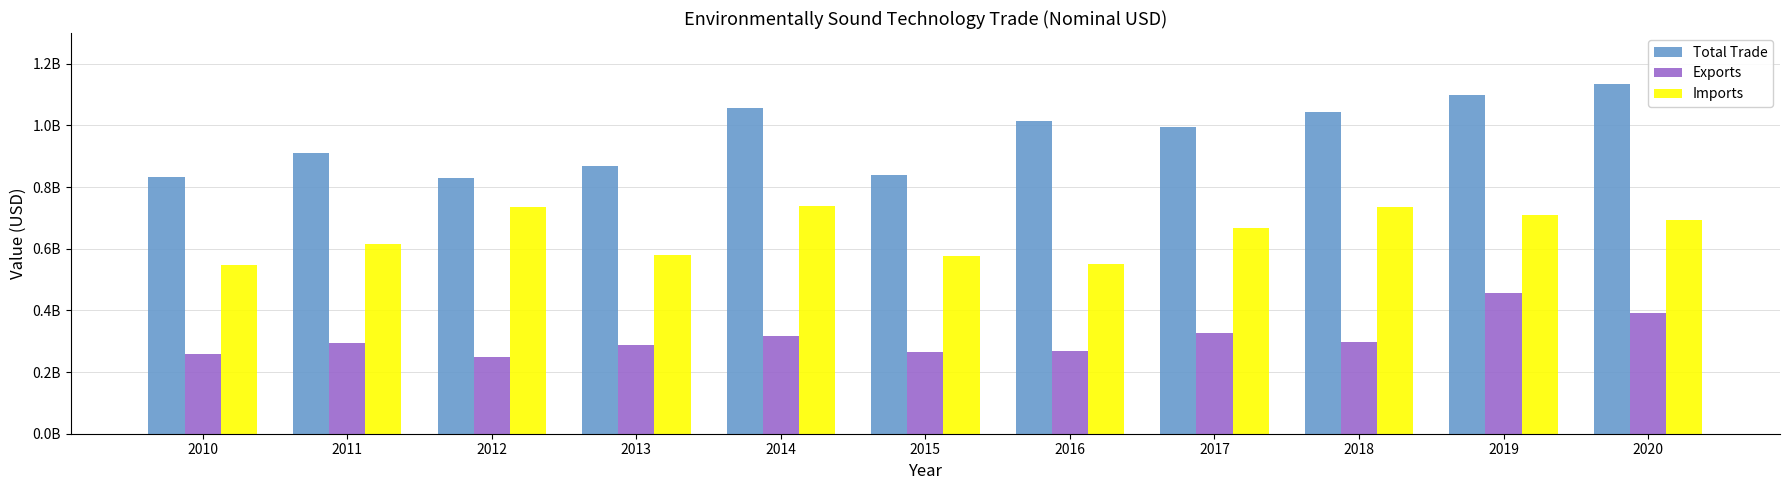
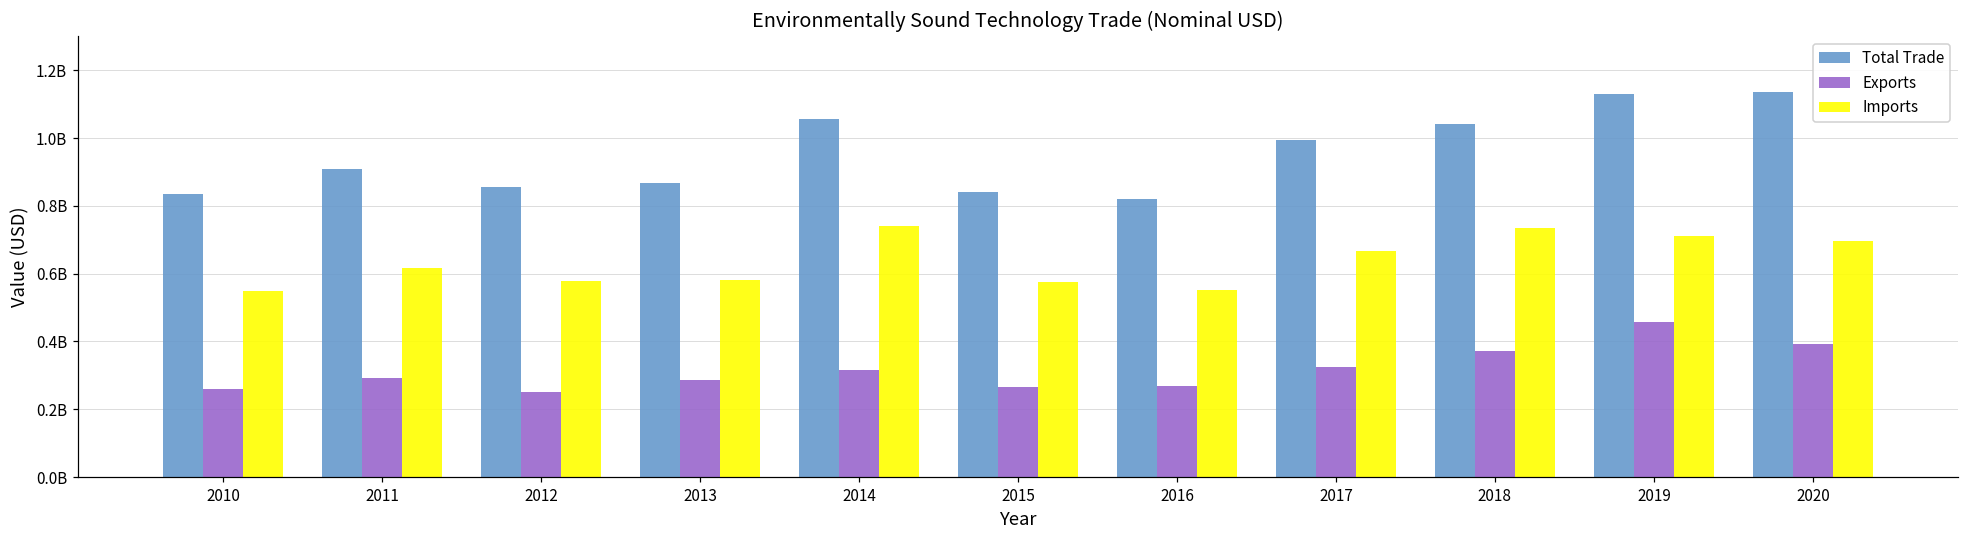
  {
    "Total Trade": {
      "2010": 830000000,
      "2011": 910000000,
-     "2012": 830000000,
+     "2012": 860000000,
      "2013": 870000000,
      "2014": 1060000000,
      "2015": 840000000,
-     "2016": 1010000000,
+     "2016": 820000000,
      "2017": 990000000,
      "2018": 1040000000,
-     "2019": 1100000000,
+     "2019": 1130000000,
      "2020": 1140000000
    },
    "Exports": {
      "2010": 260000000,
      "2011": 290000000,
      "2012": 250000000,
      "2013": 290000000,
      "2014": 320000000,
      "2015": 260000000,
      "2016": 270000000,
      "2017": 330000000,
-     "2018": 300000000,
+     "2018": 370000000,
      "2019": 460000000,
      "2020": 390000000
    },
    "Imports": {
      "2010": 550000000,
      "2011": 620000000,
-     "2012": 740000000,
+     "2012": 580000000,
      "2013": 580000000,
      "2014": 740000000,
      "2015": 580000000,
      "2016": 550000000,
      "2017": 670000000,
      "2018": 740000000,
      "2019": 710000000,
      "2020": 690000000
    }
  }
